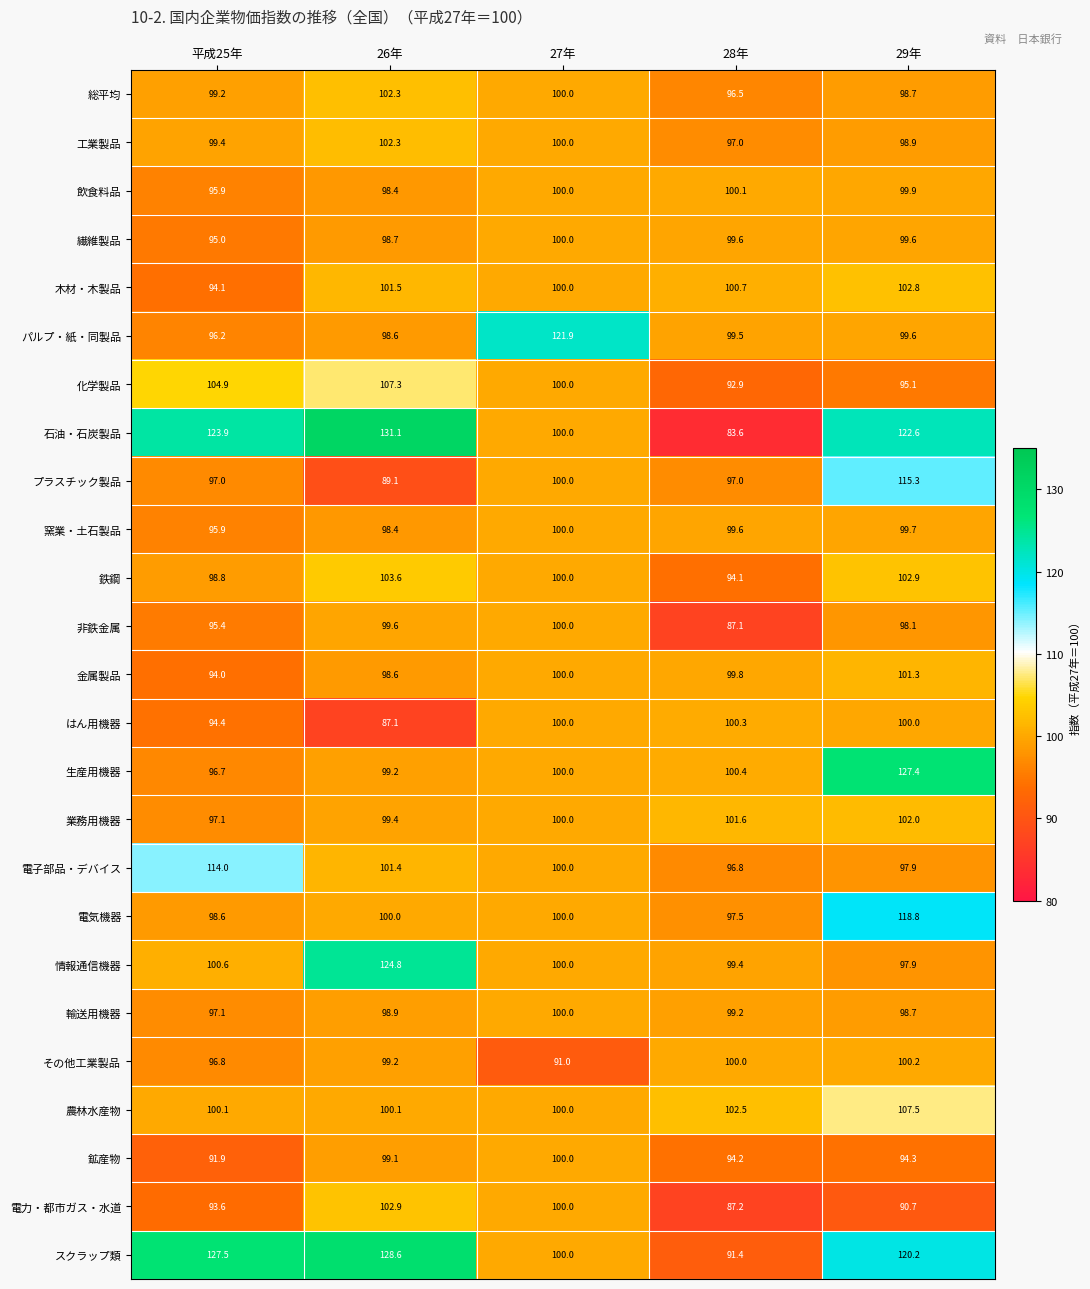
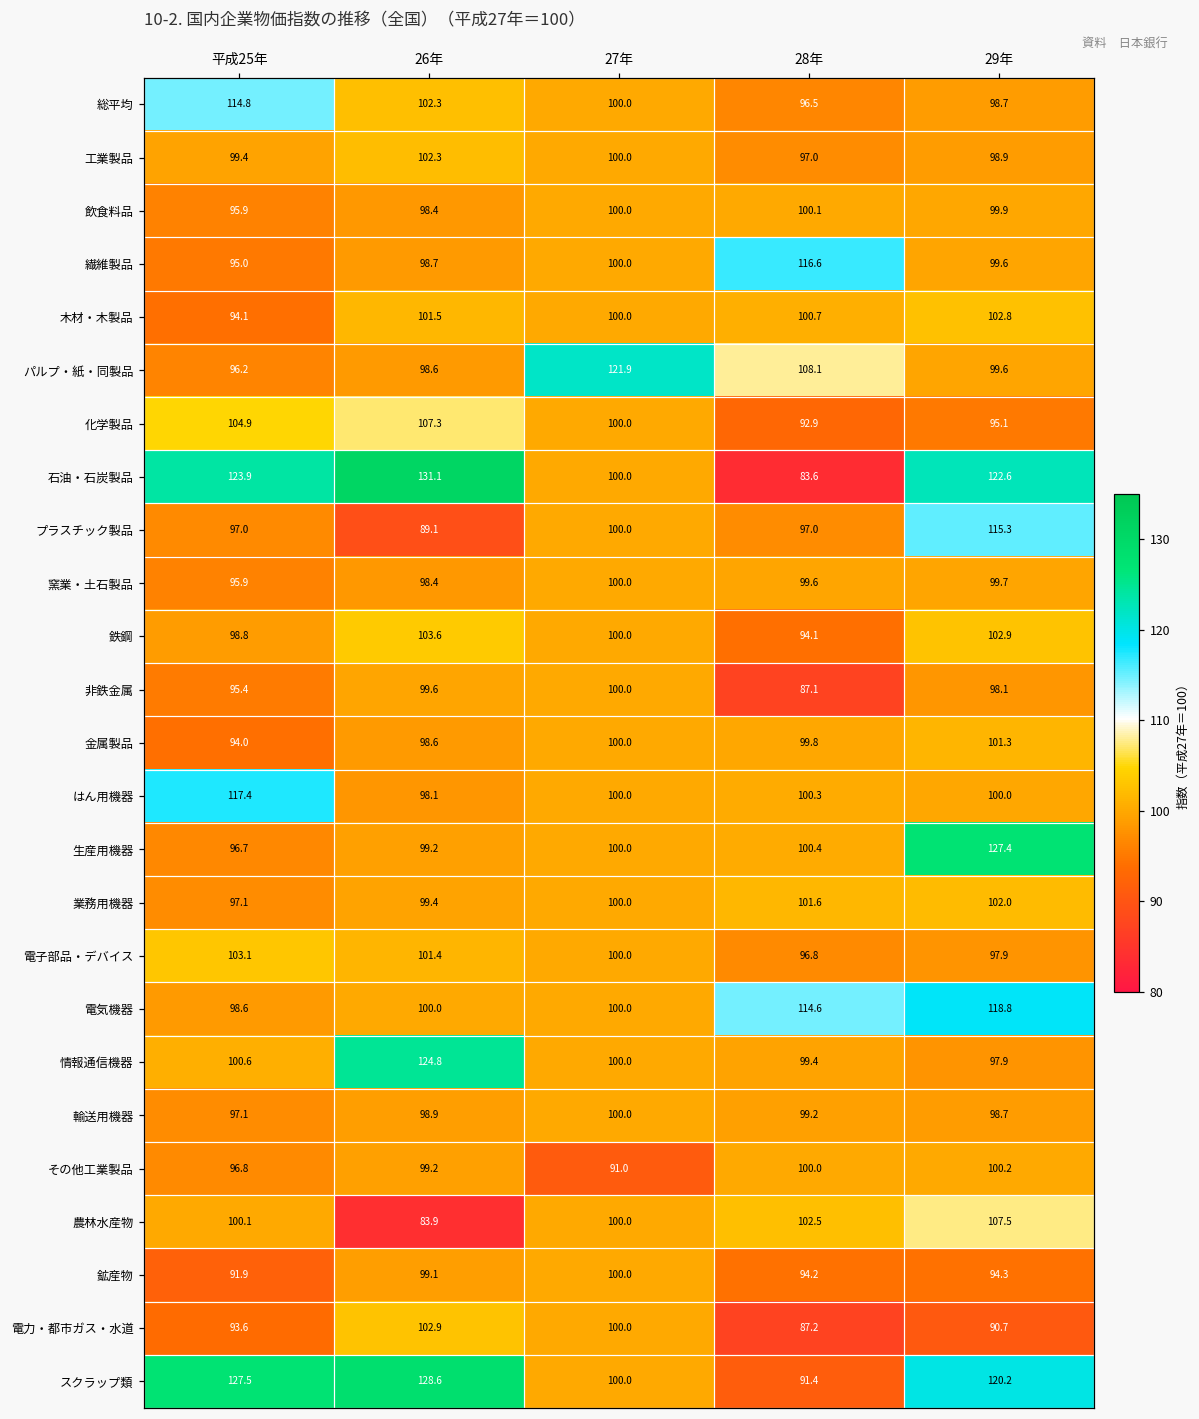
  {
    "総平均": {
-     "平成25年": 99.2,
+     "平成25年": 114.8,
      "26年": 102.3,
      "27年": 100.0,
      "28年": 96.5,
      "29年": 98.7
    },
    "工業製品": {
      "平成25年": 99.4,
      "26年": 102.3,
      "27年": 100.0,
      "28年": 97.0,
      "29年": 98.9
    },
    "飲食料品": {
      "平成25年": 95.9,
      "26年": 98.4,
      "27年": 100.0,
      "28年": 100.1,
      "29年": 99.9
    },
    "繊維製品": {
      "平成25年": 95.0,
      "26年": 98.7,
      "27年": 100.0,
-     "28年": 99.6,
+     "28年": 116.6,
      "29年": 99.6
    },
    "木材・木製品": {
      "平成25年": 94.1,
      "26年": 101.5,
      "27年": 100.0,
      "28年": 100.7,
      "29年": 102.8
    },
    "パルプ・紙・同製品": {
      "平成25年": 96.2,
      "26年": 98.6,
      "27年": 121.9,
-     "28年": 99.5,
+     "28年": 108.1,
      "29年": 99.6
    },
    "化学製品": {
      "平成25年": 104.9,
      "26年": 107.3,
      "27年": 100.0,
      "28年": 92.9,
      "29年": 95.1
    },
    "石油・石炭製品": {
      "平成25年": 123.9,
      "26年": 131.1,
      "27年": 100.0,
      "28年": 83.6,
      "29年": 122.6
    },
    "プラスチック製品": {
      "平成25年": 97.0,
      "26年": 89.1,
      "27年": 100.0,
      "28年": 97.0,
      "29年": 115.3
    },
    "窯業・土石製品": {
      "平成25年": 95.9,
      "26年": 98.4,
      "27年": 100.0,
      "28年": 99.6,
      "29年": 99.7
    },
    "鉄鋼": {
      "平成25年": 98.8,
      "26年": 103.6,
      "27年": 100.0,
      "28年": 94.1,
      "29年": 102.9
    },
    "非鉄金属": {
      "平成25年": 95.4,
      "26年": 99.6,
      "27年": 100.0,
      "28年": 87.1,
      "29年": 98.1
    },
    "金属製品": {
      "平成25年": 94.0,
      "26年": 98.6,
      "27年": 100.0,
      "28年": 99.8,
      "29年": 101.3
    },
    "はん用機器": {
-     "平成25年": 94.4,
-     "26年": 87.1,
+     "平成25年": 117.4,
+     "26年": 98.1,
      "27年": 100.0,
      "28年": 100.3,
      "29年": 100.0
    },
    "生産用機器": {
      "平成25年": 96.7,
      "26年": 99.2,
      "27年": 100.0,
      "28年": 100.4,
      "29年": 127.4
    },
    "業務用機器": {
      "平成25年": 97.1,
      "26年": 99.4,
      "27年": 100.0,
      "28年": 101.6,
      "29年": 102.0
    },
    "電子部品・デバイス": {
-     "平成25年": 114.0,
+     "平成25年": 103.1,
      "26年": 101.4,
      "27年": 100.0,
      "28年": 96.8,
      "29年": 97.9
    },
    "電気機器": {
      "平成25年": 98.6,
      "26年": 100.0,
      "27年": 100.0,
-     "28年": 97.5,
+     "28年": 114.6,
      "29年": 118.8
    },
    "情報通信機器": {
      "平成25年": 100.6,
      "26年": 124.8,
      "27年": 100.0,
      "28年": 99.4,
      "29年": 97.9
    },
    "輸送用機器": {
      "平成25年": 97.1,
      "26年": 98.9,
      "27年": 100.0,
      "28年": 99.2,
      "29年": 98.7
    },
    "その他工業製品": {
      "平成25年": 96.8,
      "26年": 99.2,
      "27年": 91.0,
      "28年": 100.0,
      "29年": 100.2
    },
    "農林水産物": {
      "平成25年": 100.1,
-     "26年": 100.1,
+     "26年": 83.9,
      "27年": 100.0,
      "28年": 102.5,
      "29年": 107.5
    },
    "鉱産物": {
      "平成25年": 91.9,
      "26年": 99.1,
      "27年": 100.0,
      "28年": 94.2,
      "29年": 94.3
    },
    "電力・都市ガス・水道": {
      "平成25年": 93.6,
      "26年": 102.9,
      "27年": 100.0,
      "28年": 87.2,
      "29年": 90.7
    },
    "スクラップ類": {
      "平成25年": 127.5,
      "26年": 128.6,
      "27年": 100.0,
      "28年": 91.4,
      "29年": 120.2
    }
  }
